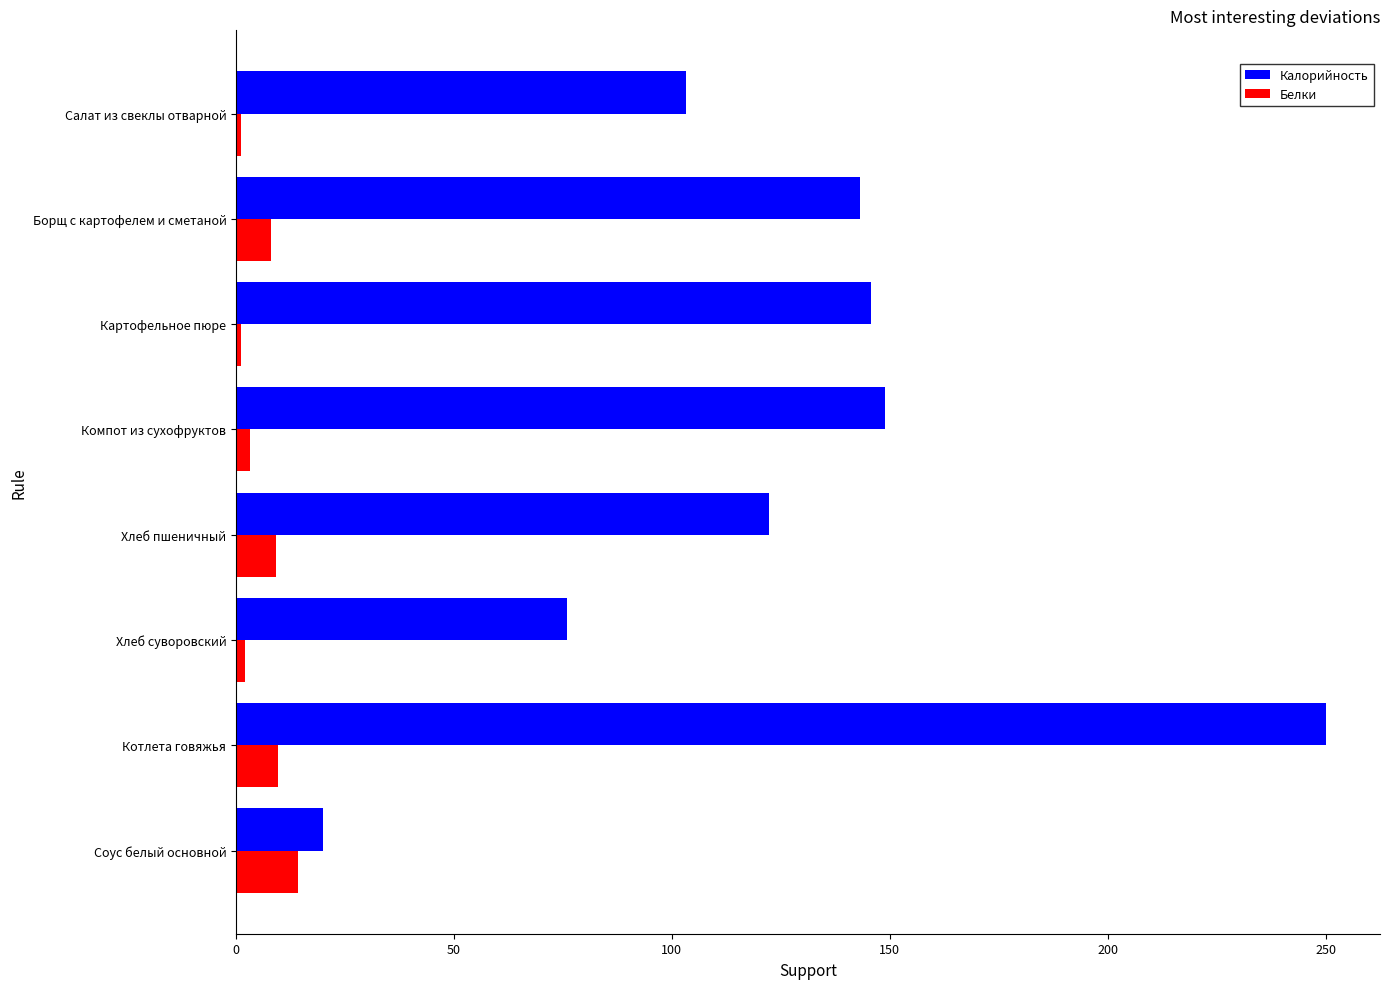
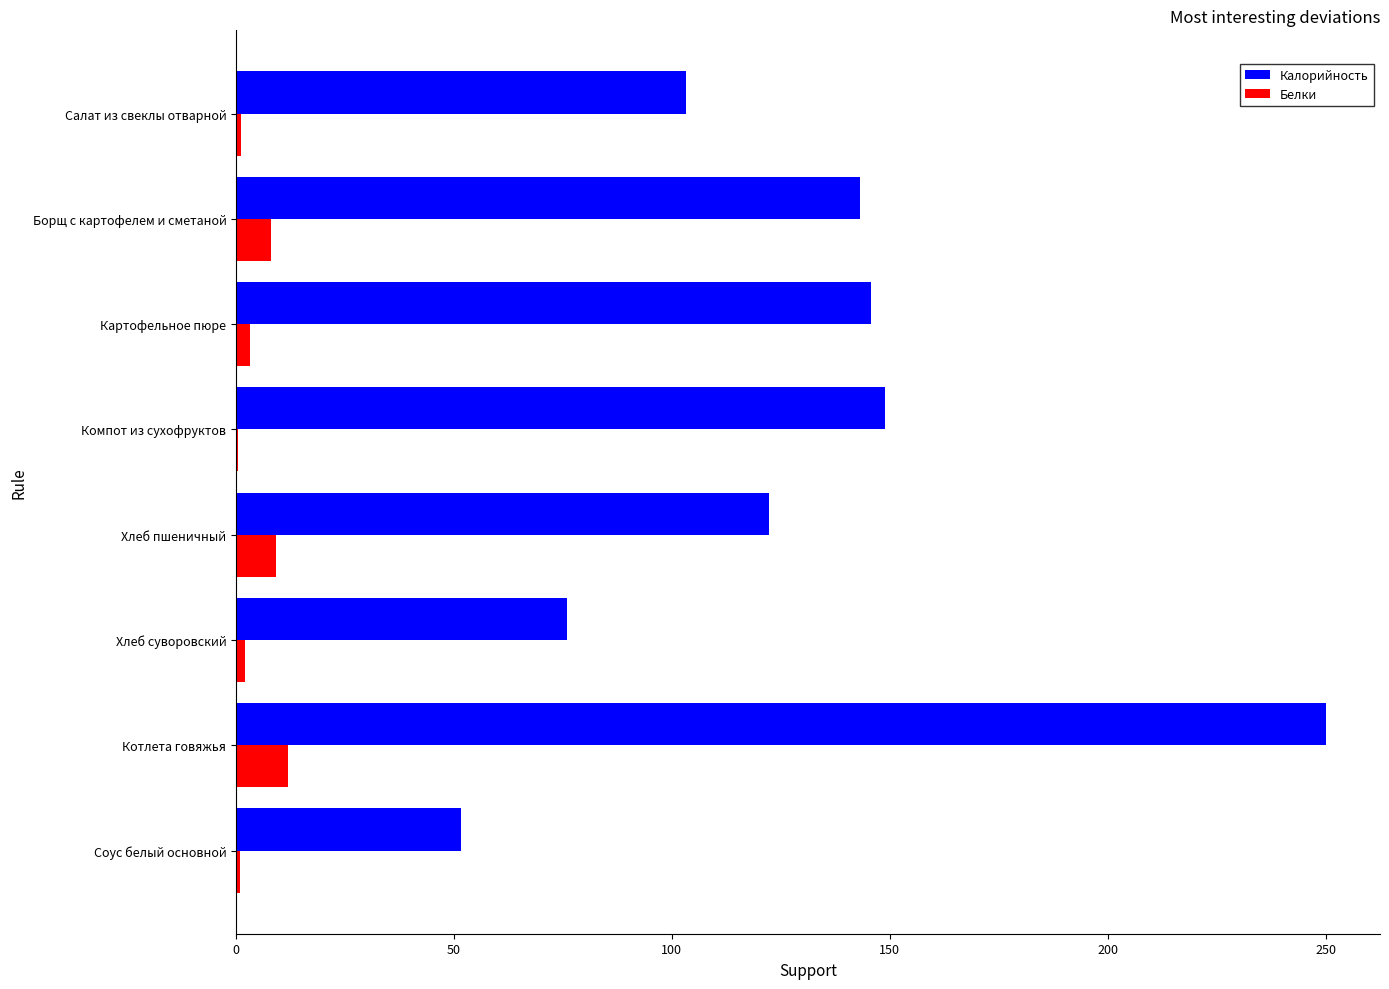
  {
    "Калорийность": {
      "Салат из свеклы отварной": 103,
      "Борщ с картофелем и сметаной": 143,
      "Картофельное пюре": 146,
      "Компот из сухофруктов": 149,
      "Хлеб пшеничный": 122,
      "Хлеб суворовский": 76,
      "Котлета говяжья": 250,
-     "Соус белый основной": 20
+     "Соус белый основной": 52
    },
    "Белки": {
      "Салат из свеклы отварной": 1,
      "Борщ с картофелем и сметаной": 8,
-     "Картофельное пюре": 1,
-     "Компот из сухофруктов": 3,
+     "Картофельное пюре": 3,
+     "Компот из сухофруктов": 1,
      "Хлеб пшеничный": 9,
      "Хлеб суворовский": 2,
-     "Котлета говяжья": 10,
-     "Соус белый основной": 14
+     "Котлета говяжья": 12,
+     "Соус белый основной": 1
    }
  }
